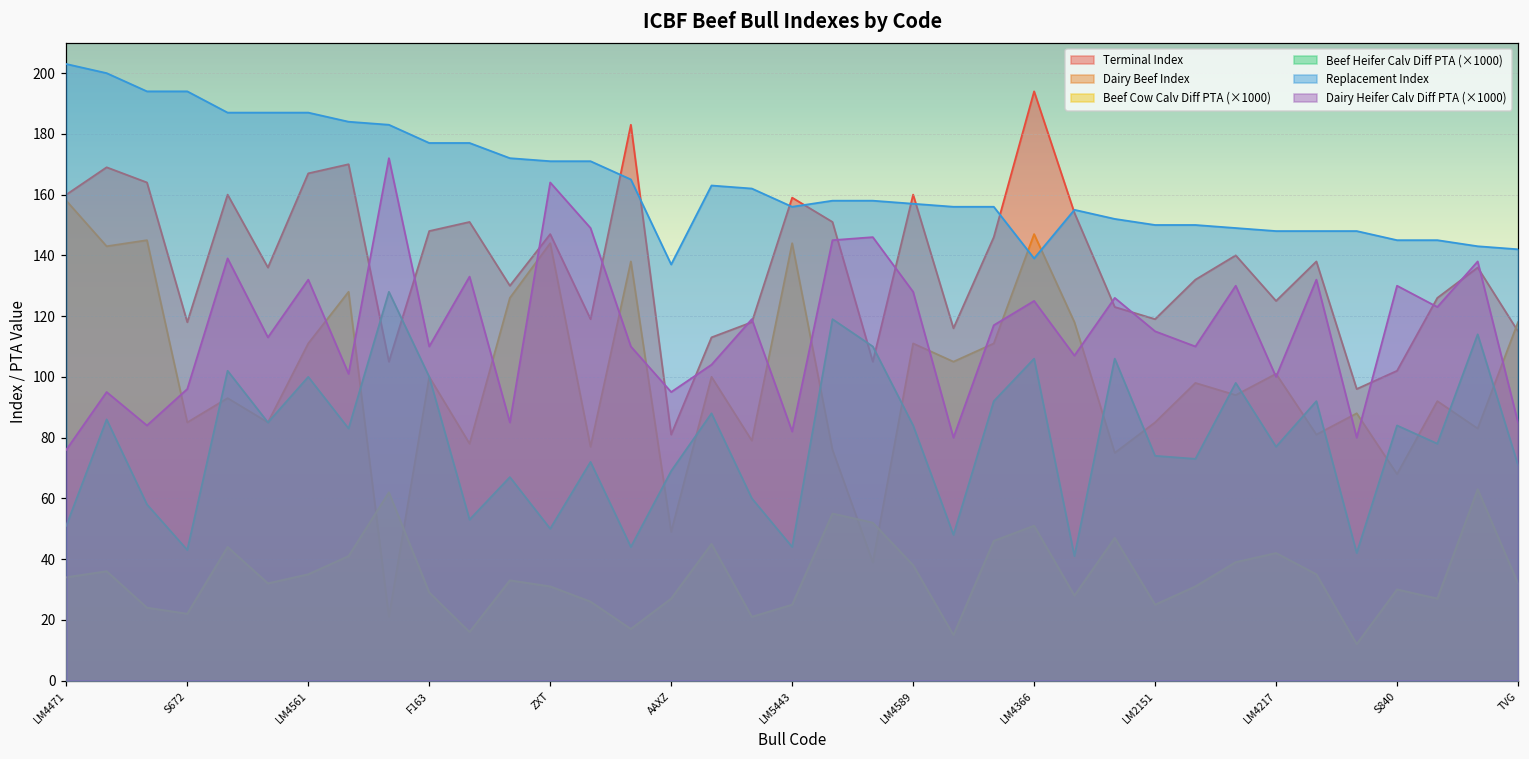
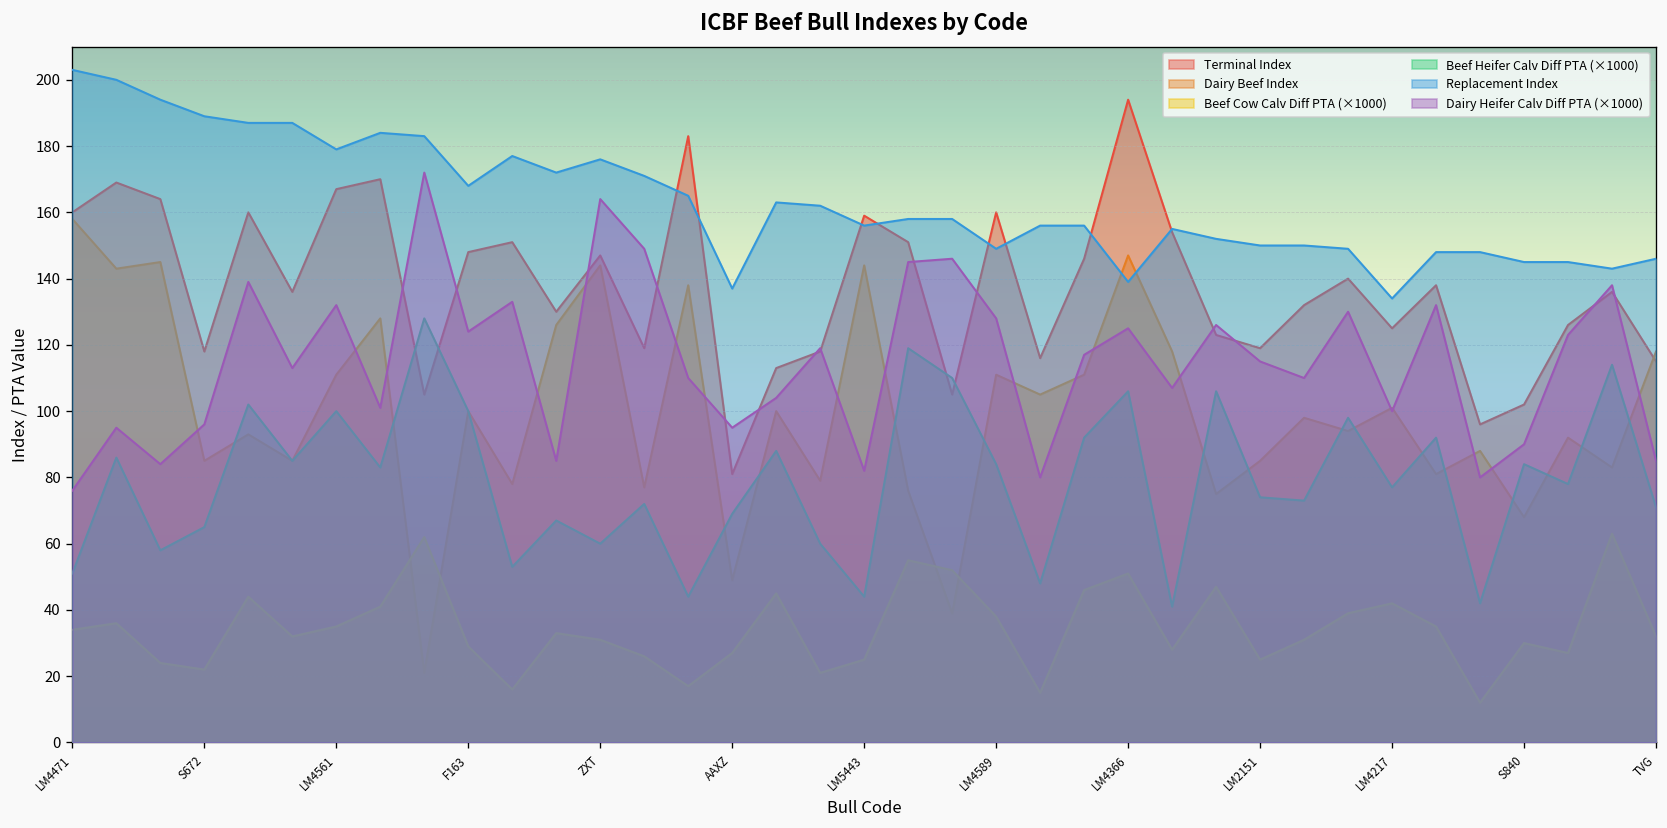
  {
    "Beef Heifer Calv Diff PTA (×1000)": {
      "LM4471": 51,
-     "S672": 43,
+     "S672": 65,
      "LM4561": 100,
-     "ZXT": 50,
+     "ZXT": 60,
      "AAXZ": 69,
      "LM5443": 44,
      "LM4589": 84,
      "LM4366": 106,
      "LM2151": 74,
      "LM4217": 77,
      "S840": 84,
      "TVG": 71
    },
    "Replacement Index": {
      "LM4471": 203,
-     "S672": 194,
-     "LM4561": 187,
-     "F163": 177,
-     "ZXT": 171,
+     "S672": 189,
+     "LM4561": 179,
+     "F163": 168,
+     "ZXT": 176,
      "AAXZ": 137,
      "LM5443": 156,
-     "LM4589": 157,
+     "LM4589": 149,
      "LM4366": 139,
      "LM2151": 150,
-     "LM4217": 148,
+     "LM4217": 134,
      "S840": 145,
-     "TVG": 142
+     "TVG": 146
    },
    "Dairy Heifer Calv Diff PTA (×1000)": {
      "LM4471": 76,
      "S672": 96,
      "LM4561": 132,
-     "F163": 110,
+     "F163": 124,
      "ZXT": 164,
      "AAXZ": 95,
      "LM5443": 82,
      "LM4589": 128,
      "LM4366": 125,
      "LM2151": 115,
      "LM4217": 100,
-     "S840": 130,
+     "S840": 90,
      "TVG": 85
    }
  }
